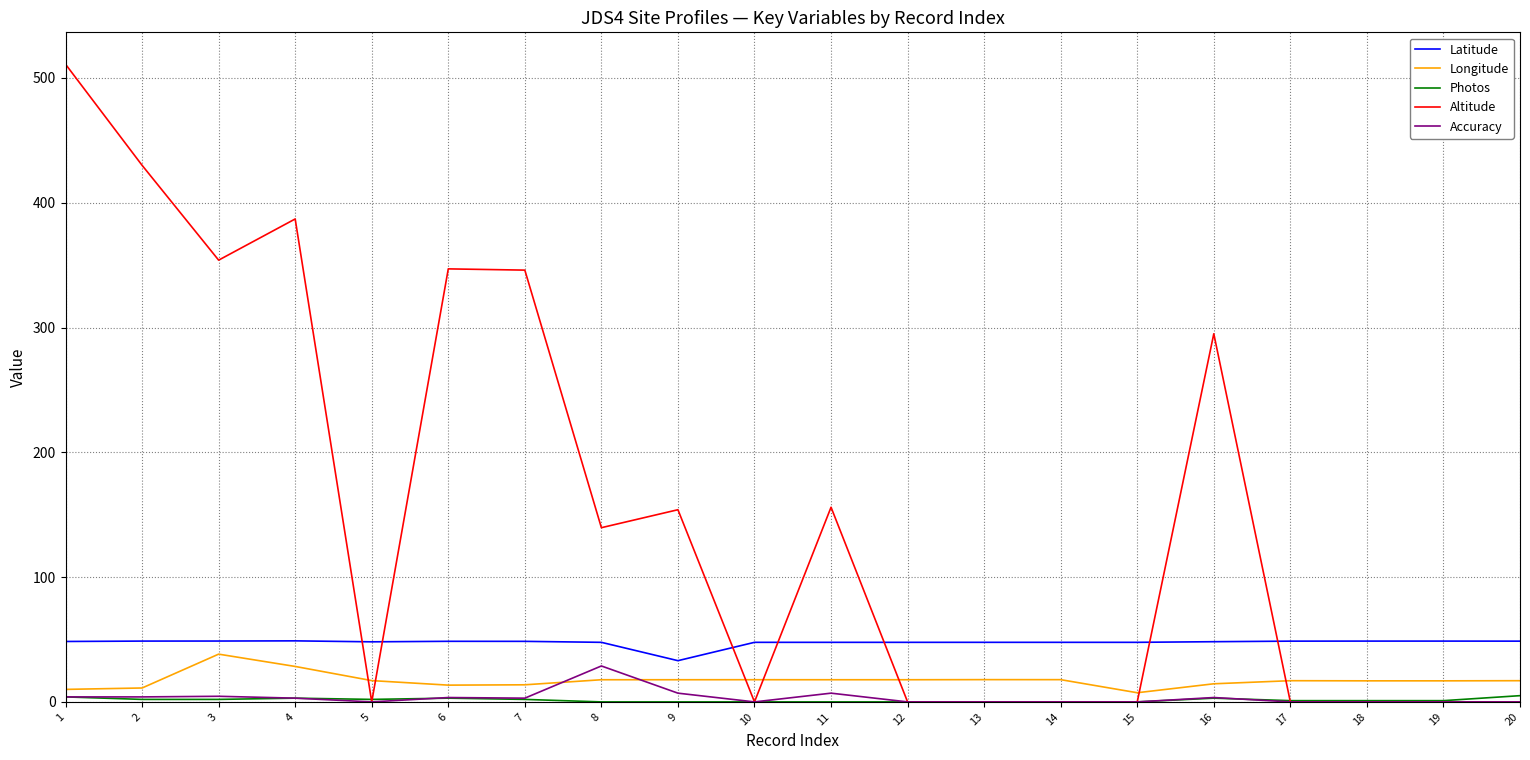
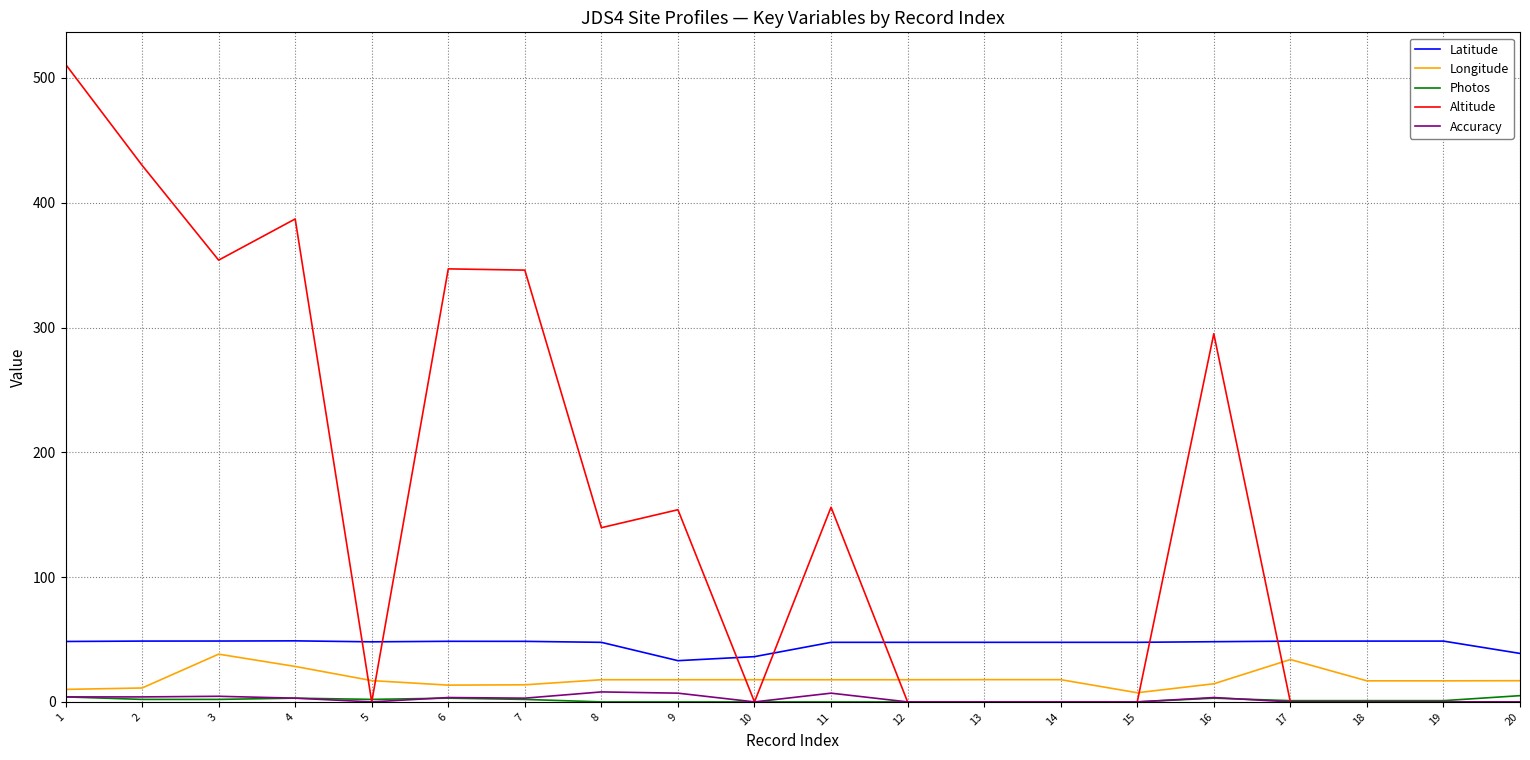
  {
    "Latitude": {
      "1": 48,
      "2": 49,
      "3": 49,
      "4": 49,
      "5": 48,
      "6": 49,
      "7": 49,
      "8": 48,
      "9": 33,
-     "10": 48,
+     "10": 36,
      "11": 48,
      "12": 48,
      "13": 48,
      "14": 48,
      "15": 48,
      "16": 48,
      "17": 49,
      "18": 49,
      "19": 49,
-     "20": 49
+     "20": 39
    },
    "Longitude": {
      "1": 10,
      "2": 11,
      "3": 38,
      "4": 28,
      "5": 17,
      "6": 13,
      "7": 14,
      "8": 18,
      "9": 18,
      "10": 18,
      "11": 18,
      "12": 18,
      "13": 18,
      "14": 18,
      "15": 7,
      "16": 15,
-     "17": 17,
+     "17": 34,
      "18": 17,
      "19": 17,
      "20": 17
    },
    "Photos": {
      "3": 2,
      "8": 0,
      "9": 0,
      "11": 0,
      "20": 5
    },
    "Altitude": {
      "1": 511,
      "2": 430,
      "3": 354,
      "4": 387,
      "6": 347,
      "7": 346,
      "8": 140,
      "9": 154,
      "11": 156,
      "16": 295
    },
    "Accuracy": {
      "3": 5,
-     "8": 29,
+     "8": 8,
      "9": 7,
      "11": 7
    }
  }
